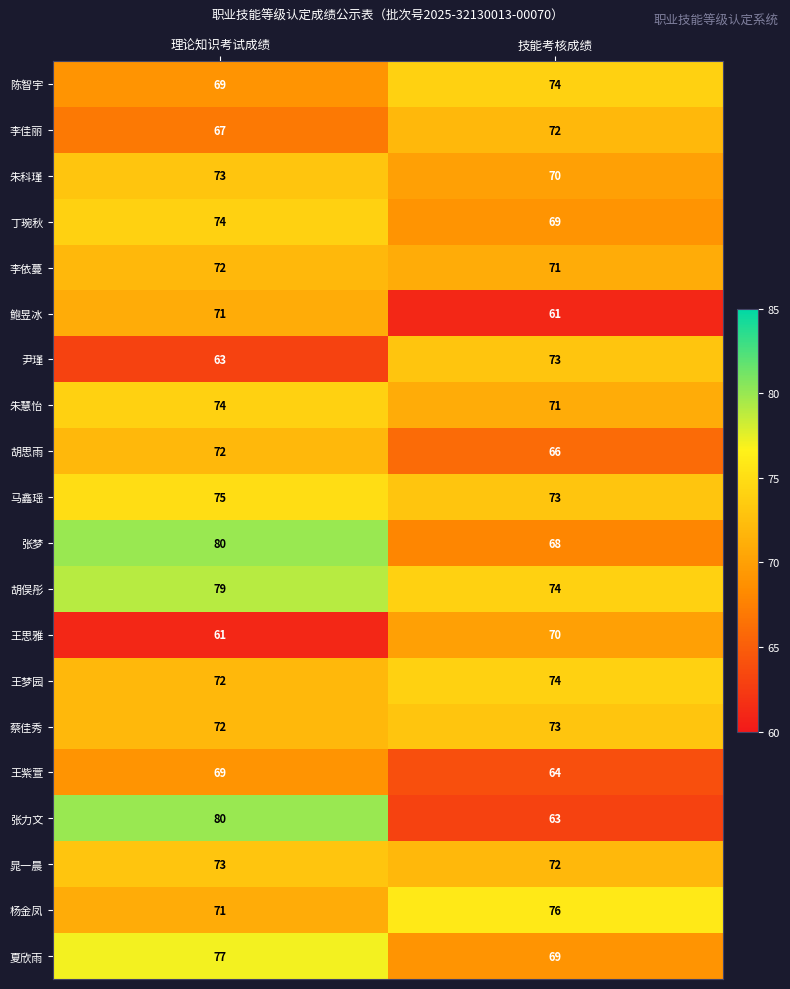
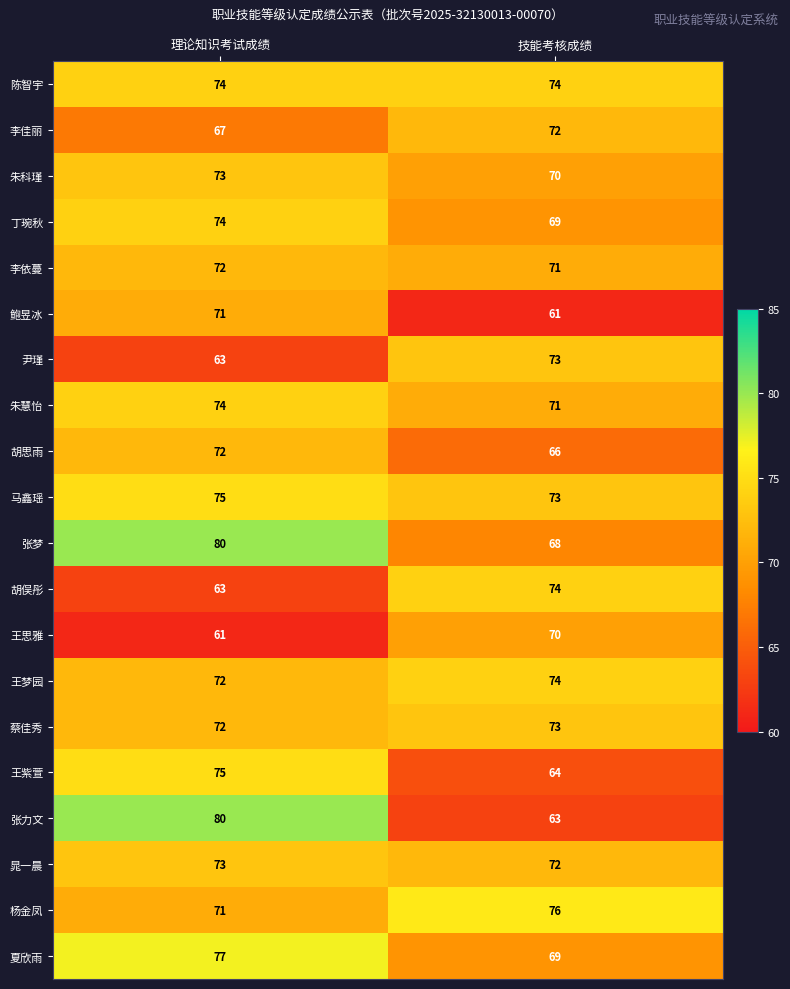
  {
    "陈智宇": {
-     "理论知识考试成绩": 69,
+     "理论知识考试成绩": 74,
      "技能考核成绩": 74
    },
    "李佳丽": {
      "理论知识考试成绩": 67,
      "技能考核成绩": 72
    },
    "朱科瑾": {
      "理论知识考试成绩": 73,
      "技能考核成绩": 70
    },
    "丁琬秋": {
      "理论知识考试成绩": 74,
      "技能考核成绩": 69
    },
    "李依蔓": {
      "理论知识考试成绩": 72,
      "技能考核成绩": 71
    },
    "鲍昱冰": {
      "理论知识考试成绩": 71,
      "技能考核成绩": 61
    },
    "尹瑾": {
      "理论知识考试成绩": 63,
      "技能考核成绩": 73
    },
    "朱慧怡": {
      "理论知识考试成绩": 74,
      "技能考核成绩": 71
    },
    "胡思雨": {
      "理论知识考试成绩": 72,
      "技能考核成绩": 66
    },
    "马鑫瑶": {
      "理论知识考试成绩": 75,
      "技能考核成绩": 73
    },
    "张梦": {
      "理论知识考试成绩": 80,
      "技能考核成绩": 68
    },
    "胡俣彤": {
-     "理论知识考试成绩": 79,
+     "理论知识考试成绩": 63,
      "技能考核成绩": 74
    },
    "王思雅": {
      "理论知识考试成绩": 61,
      "技能考核成绩": 70
    },
    "王梦园": {
      "理论知识考试成绩": 72,
      "技能考核成绩": 74
    },
    "蔡佳秀": {
      "理论知识考试成绩": 72,
      "技能考核成绩": 73
    },
    "王紫萱": {
-     "理论知识考试成绩": 69,
+     "理论知识考试成绩": 75,
      "技能考核成绩": 64
    },
    "张力文": {
      "理论知识考试成绩": 80,
      "技能考核成绩": 63
    },
    "晁一晨": {
      "理论知识考试成绩": 73,
      "技能考核成绩": 72
    },
    "杨金凤": {
      "理论知识考试成绩": 71,
      "技能考核成绩": 76
    },
    "夏欣雨": {
      "理论知识考试成绩": 77,
      "技能考核成绩": 69
    }
  }
